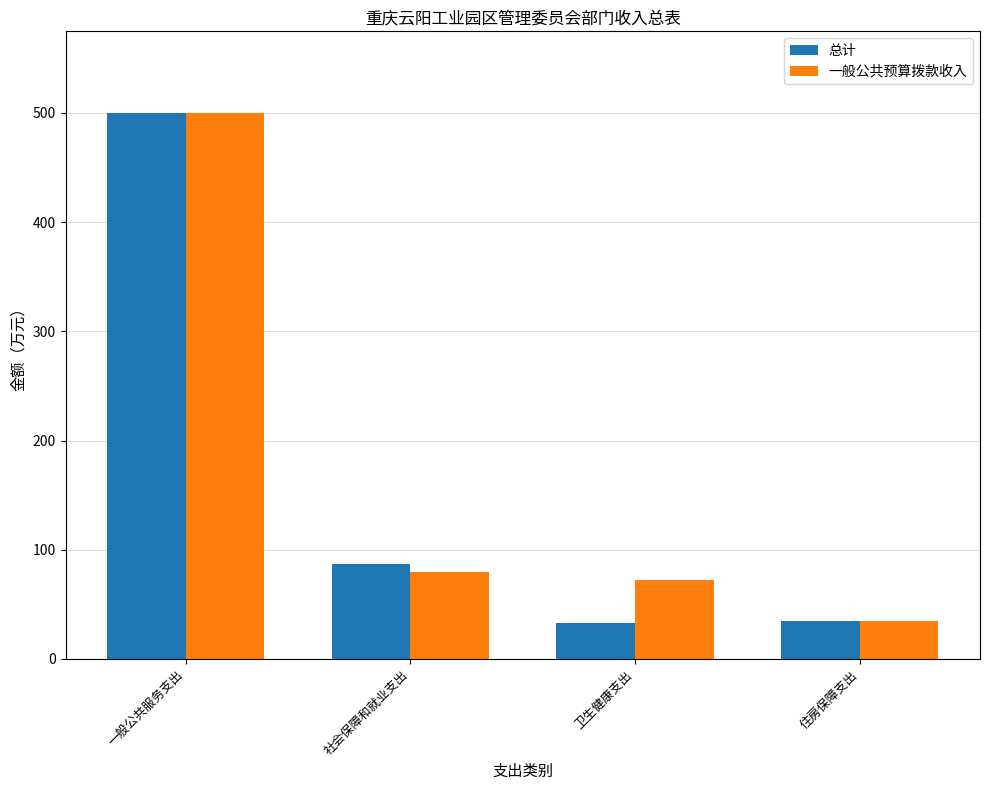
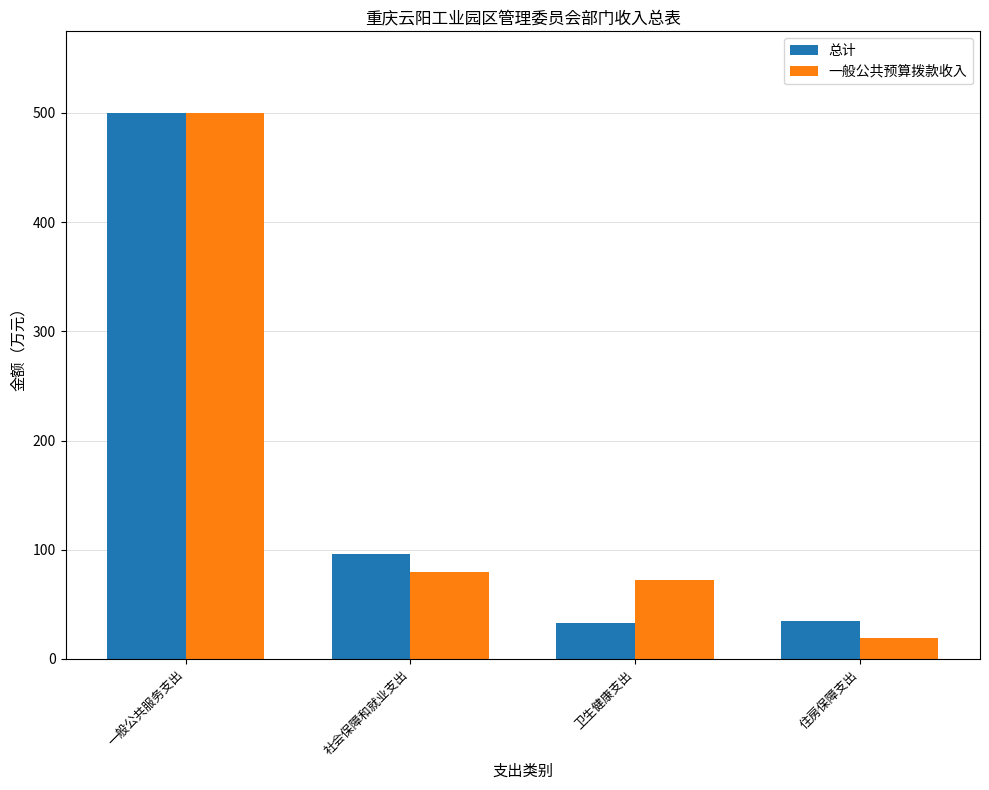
  {
    "总计": {
      "一般公共服务支出": 500,
-     "社会保障和就业支出": 87,
+     "社会保障和就业支出": 96,
      "卫生健康支出": 33,
      "住房保障支出": 35
    },
    "一般公共预算拨款收入": {
      "一般公共服务支出": 500,
      "社会保障和就业支出": 80,
      "卫生健康支出": 73,
-     "住房保障支出": 35
+     "住房保障支出": 20
    }
  }
